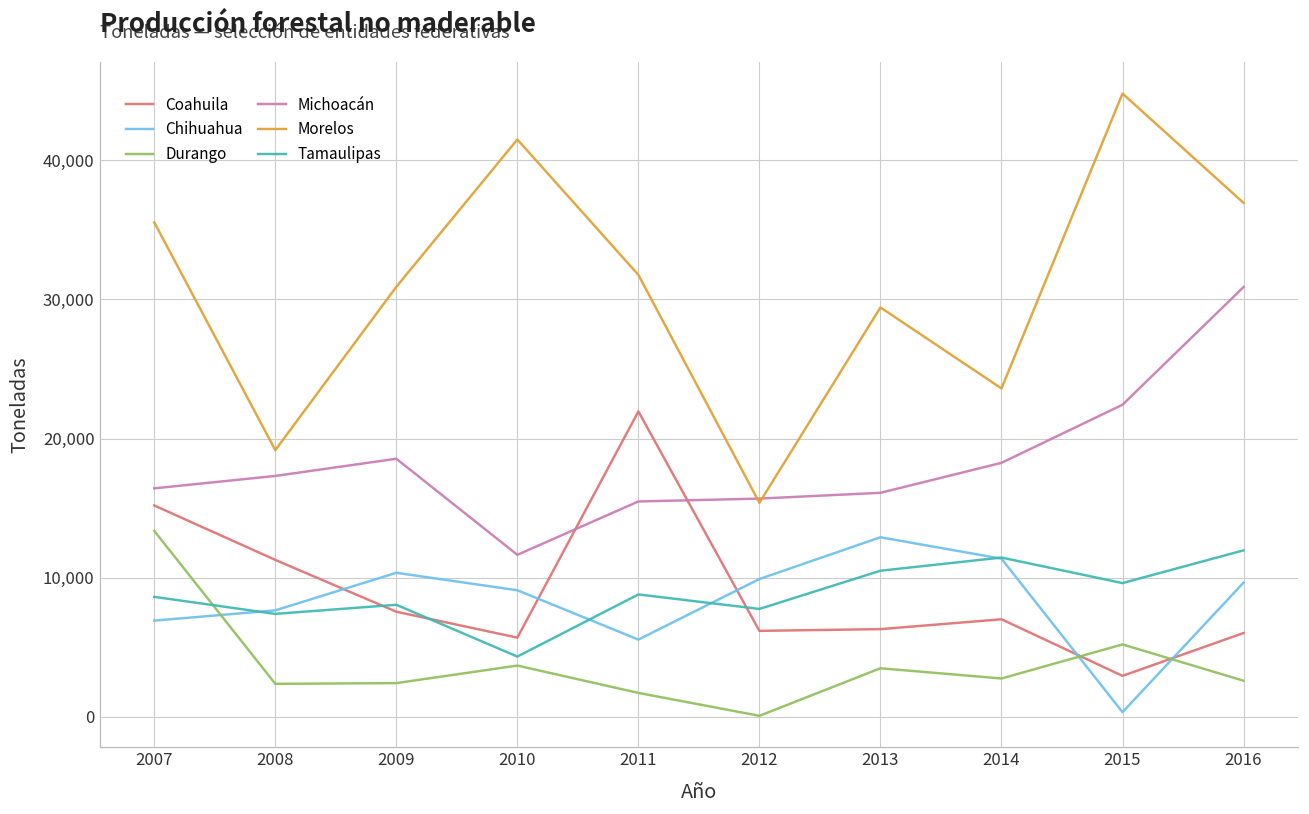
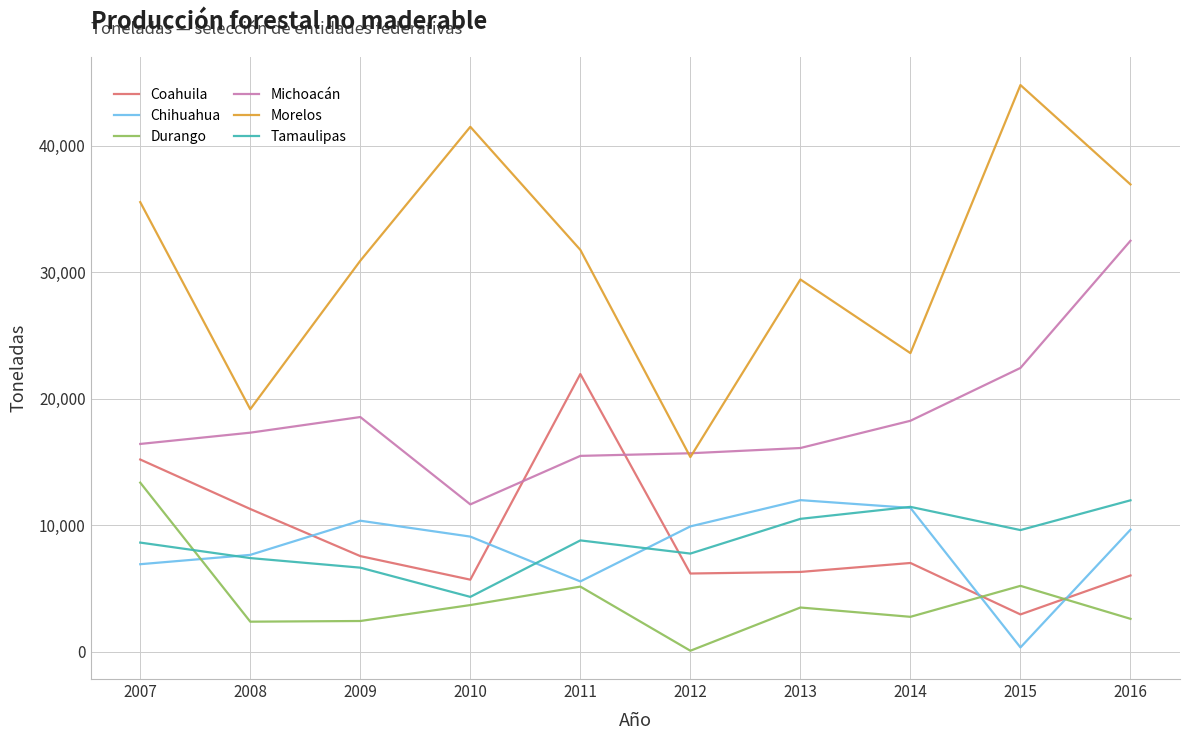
  {
    "Coahuila": {
      "2007": "15,200",
      "2008": "11,300",
      "2009": "7,600",
      "2010": "5,700",
      "2011": "22,000",
      "2012": "6,200",
      "2013": "6,300",
      "2014": "7,000",
      "2015": "2,900",
      "2016": "6,000"
    },
    "Chihuahua": {
      "2007": "6,900",
      "2008": "7,600",
      "2009": "10,300",
      "2010": "9,100",
      "2011": "5,500",
      "2012": "9,900",
-     "2013": "12,900",
+     "2013": "12,000",
      "2015": "300",
      "2016": "9,600"
    },
    "Durango": {
      "2007": "13,400",
      "2008": "2,400",
      "2009": "2,400",
      "2010": "3,700",
-     "2011": "1,700",
+     "2011": "5,100",
      "2012": "100",
      "2013": "3,500",
      "2014": "2,700",
      "2015": "5,200",
      "2016": "2,600"
    },
    "Michoacán": {
      "2007": "16,400",
      "2008": "17,300",
      "2009": "18,500",
      "2010": "11,600",
      "2011": "15,500",
      "2012": "15,700",
      "2013": "16,100",
      "2014": "18,300",
      "2015": "22,400",
-     "2016": "30,900"
+     "2016": "32,500"
    },
    "Morelos": {
      "2007": "35,500",
      "2008": "19,200",
      "2009": "30,900",
      "2010": "41,500",
      "2011": "31,800",
      "2012": "15,400",
      "2013": "29,400",
      "2014": "23,600",
      "2015": "44,800",
      "2016": "36,900"
    },
    "Tamaulipas": {
      "2007": "8,600",
      "2008": "7,400",
-     "2009": "8,000",
+     "2009": "6,600",
      "2010": "4,300",
      "2011": "8,800",
      "2012": "7,800",
      "2013": "10,500",
      "2015": "9,600",
      "2016": "12,000"
    }
  }
